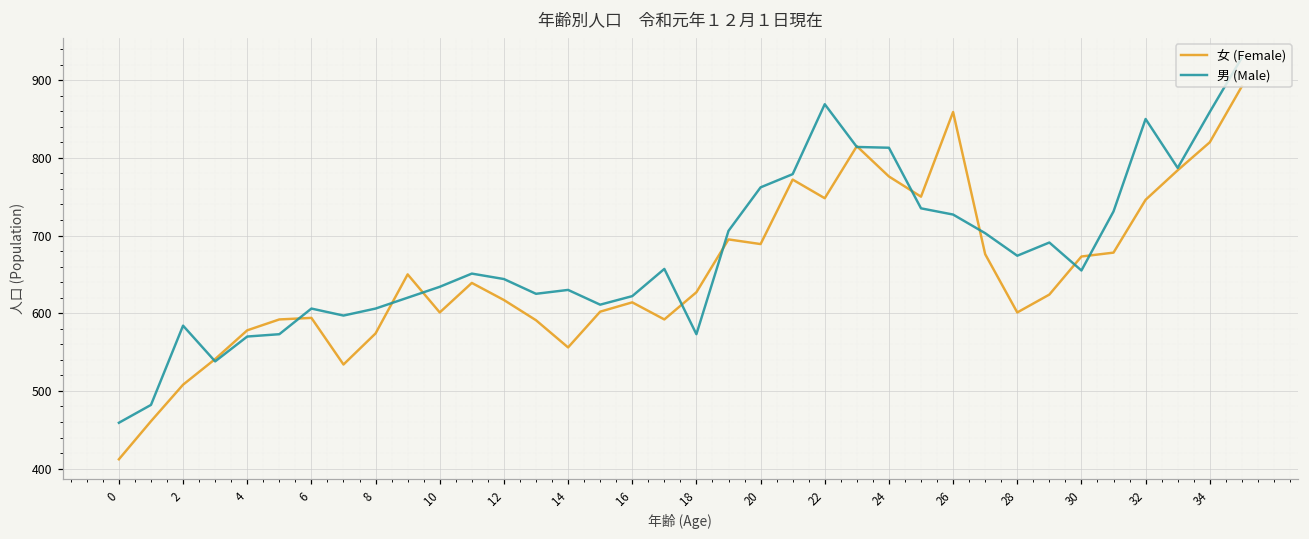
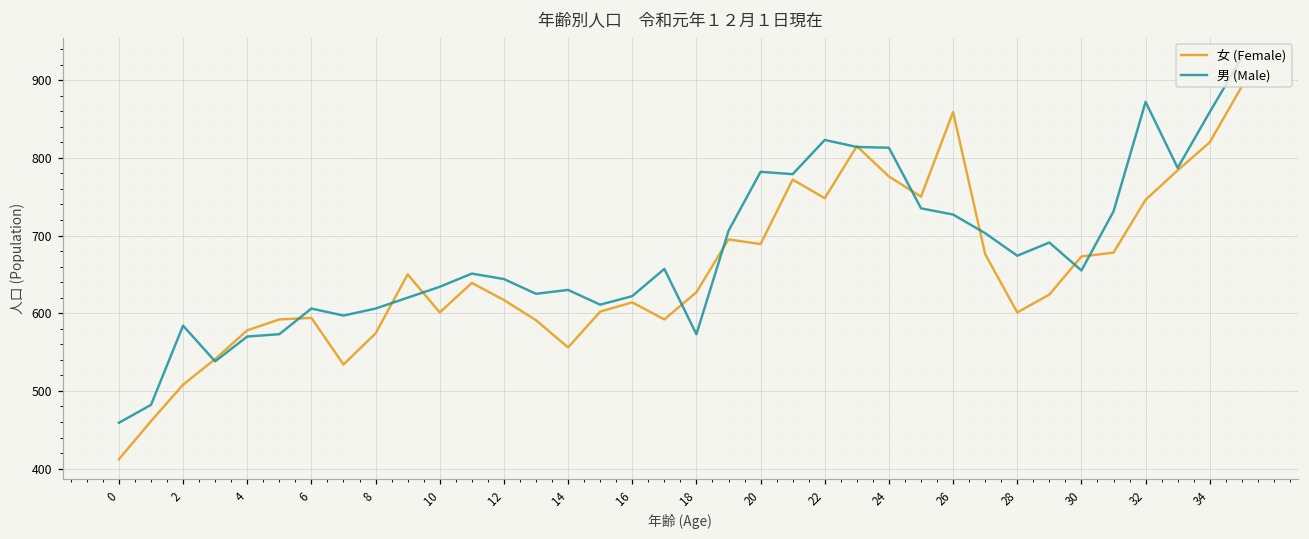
  {
    "女 (Female)": {
      "0": 410,
      "2": 510,
      "4": 580,
      "6": 590,
      "8": 570,
      "10": 600,
      "12": 620,
      "14": 560,
      "16": 610,
      "18": 630,
      "20": 690,
      "22": 750,
      "24": 780,
      "26": 860,
      "28": 600,
      "30": 670,
      "32": 750,
      "34": 820
    },
    "男 (Male)": {
      "0": 460,
      "2": 580,
      "4": 570,
      "6": 610,
      "8": 610,
      "10": 630,
      "12": 640,
      "14": 630,
      "16": 620,
      "18": 570,
-     "20": 760,
-     "22": 870,
+     "20": 780,
+     "22": 820,
      "24": 810,
      "26": 730,
      "28": 670,
      "30": 660,
-     "32": 850,
+     "32": 870,
      "34": 860
    }
  }
